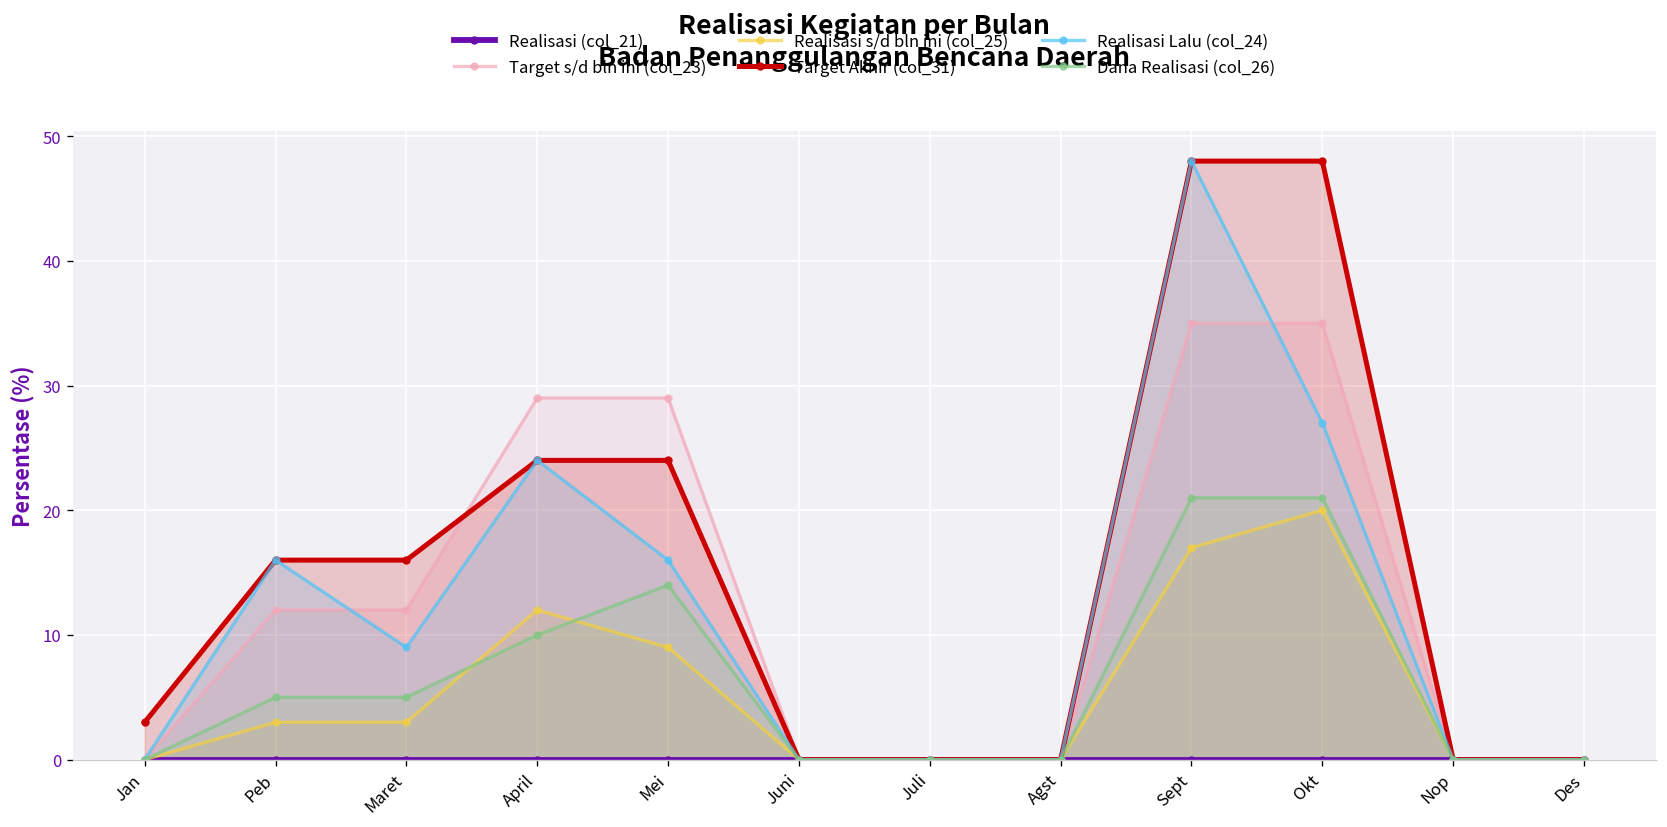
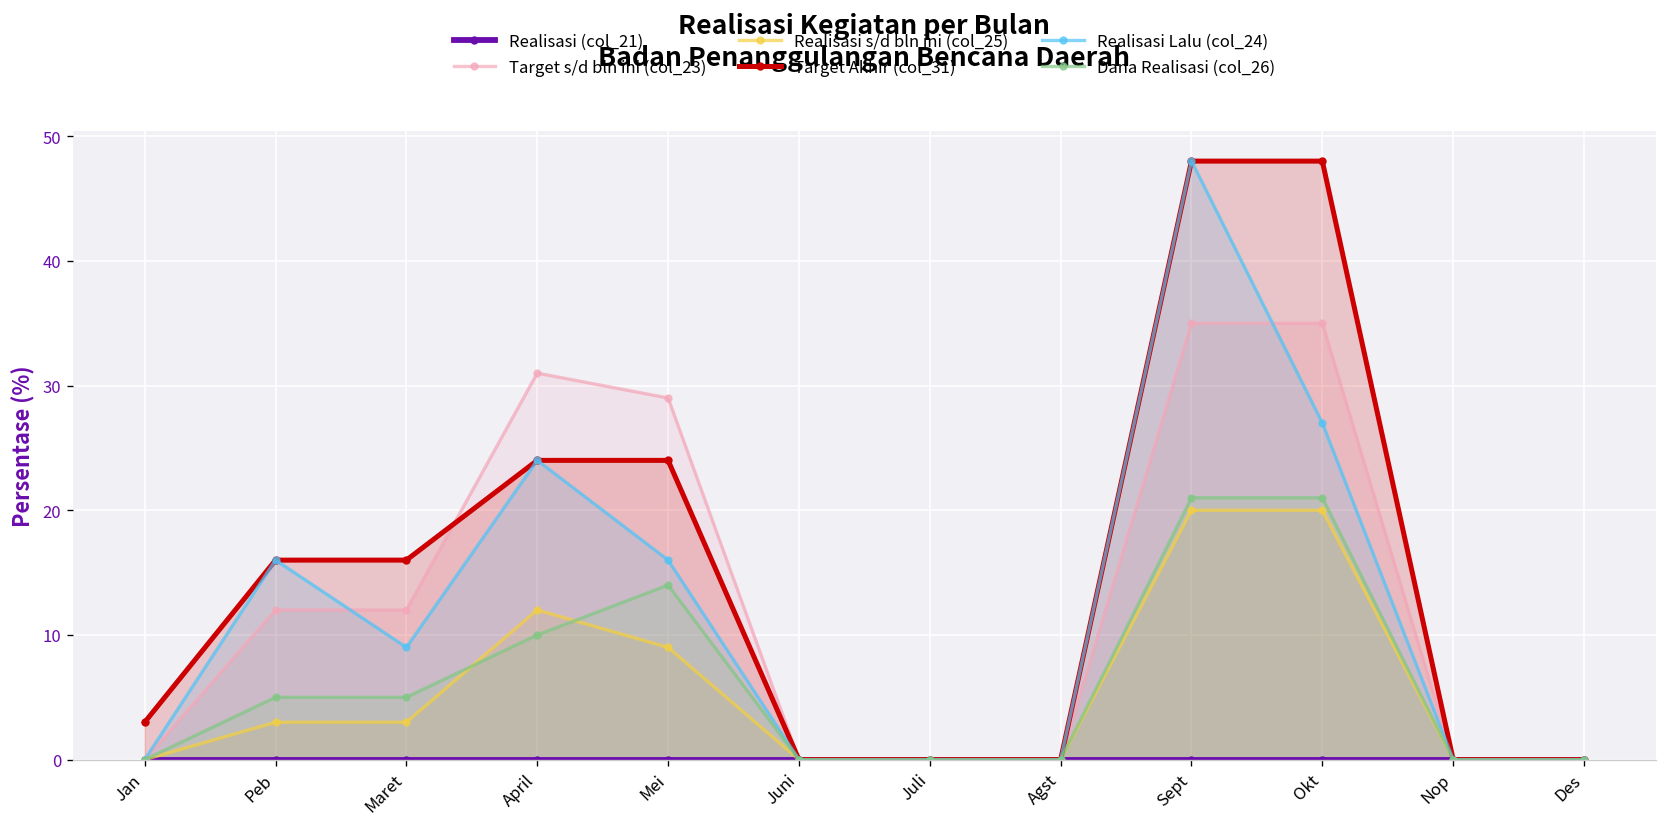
  {
    "Realisasi (col_21)": {
      "Peb": 0,
      "Maret": 0,
      "April": 0,
      "Mei": 0,
      "Sept": 0,
      "Okt": 0
    },
    "Target s/d bln ini (col_23)": {
      "Peb": 12,
      "Maret": 12,
-     "April": 29,
+     "April": 31,
      "Mei": 29,
      "Sept": 35,
      "Okt": 35
    },
    "Realisasi s/d bln ini (col_25)": {
      "Peb": 3,
      "Maret": 3,
      "April": 12,
      "Mei": 9,
-     "Sept": 17,
+     "Sept": 20,
      "Okt": 20
    },
    "Target Akhir (col_31)": {
      "Jan": 3,
      "Maret": 16,
      "Mei": 24,
      "Okt": 48
    },
    "Realisasi Lalu (col_24)": {
      "Maret": 9,
      "Mei": 16,
      "Okt": 27
    },
    "Dana Realisasi (col_26)": {
      "Peb": 5,
      "Maret": 5,
      "April": 10,
      "Mei": 14,
      "Sept": 21,
      "Okt": 21
    }
  }
